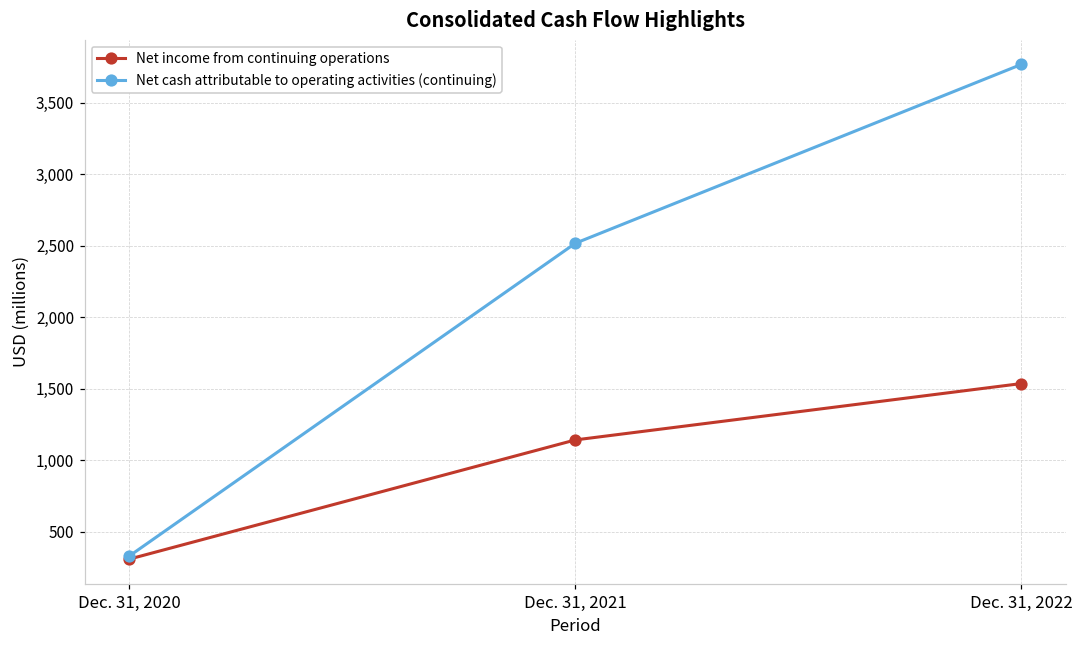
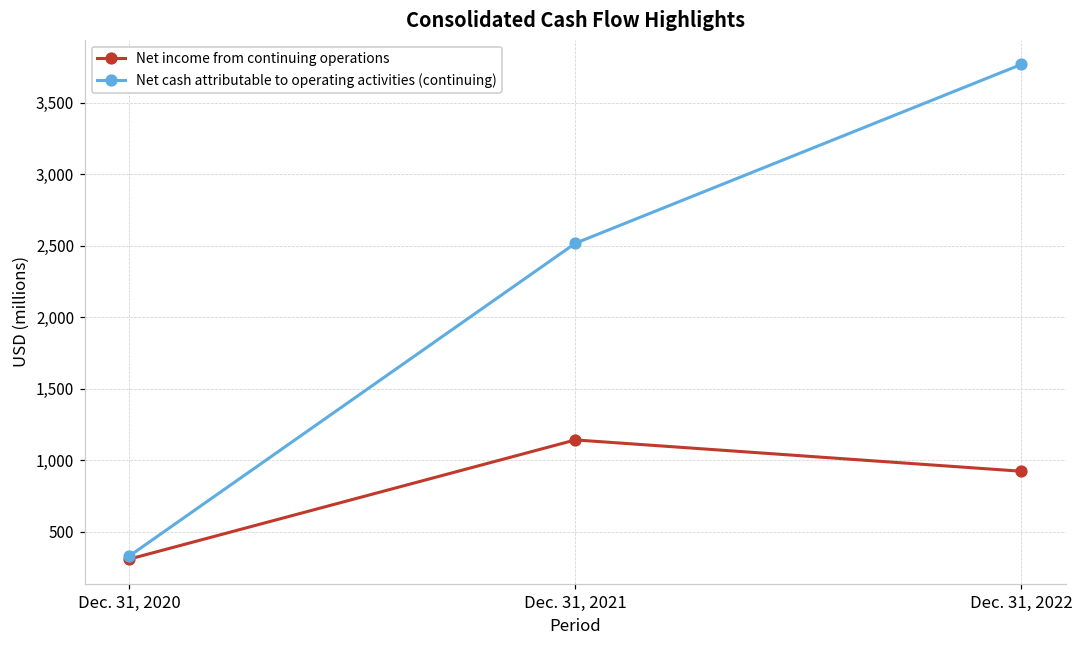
  {
    "Net income from continuing operations": {
      "Dec. 31, 2020": "310",
      "Dec. 31, 2021": "1,140",
-     "Dec. 31, 2022": "1,540"
+     "Dec. 31, 2022": "920"
    },
    "Net cash attributable to operating activities (continuing)": {
      "Dec. 31, 2020": "330",
      "Dec. 31, 2021": "2,520",
      "Dec. 31, 2022": "3,770"
    }
  }
